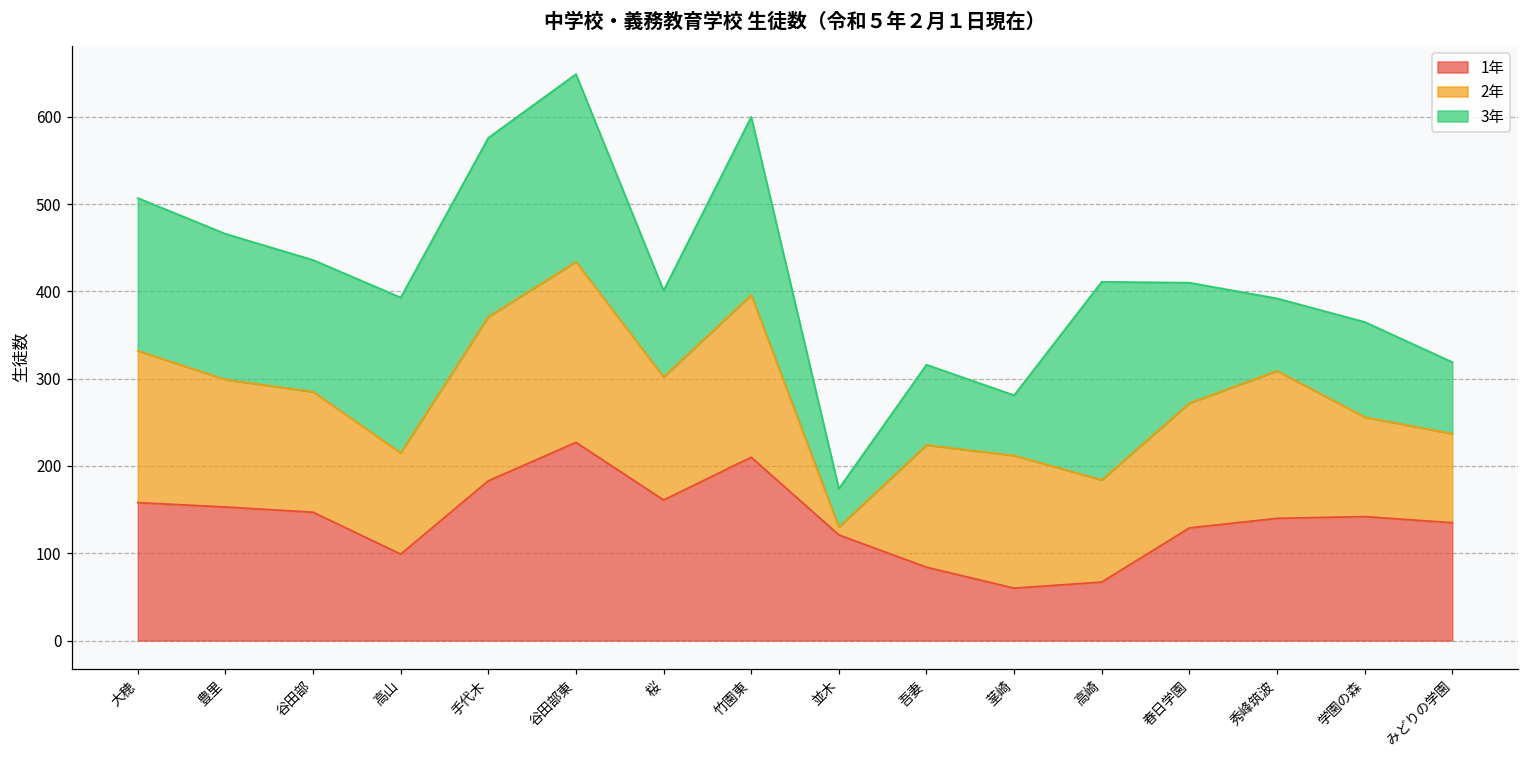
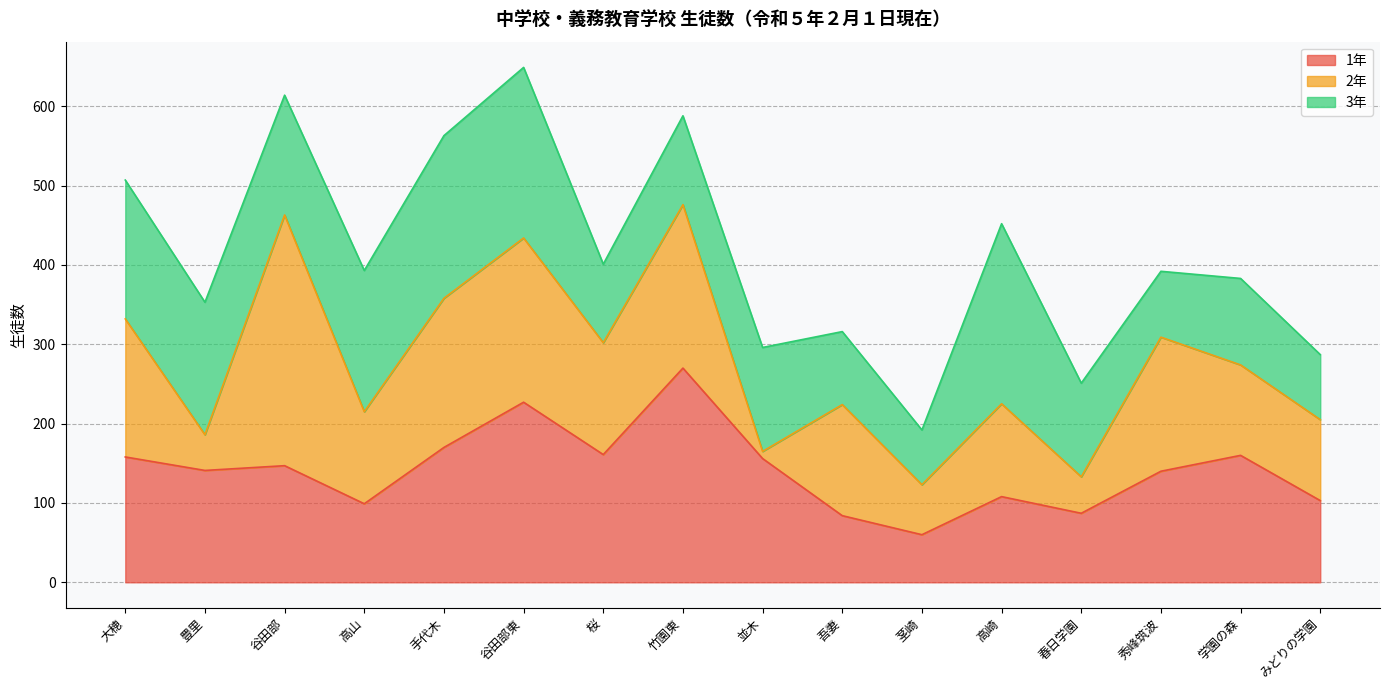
  {
    "1年": {
      "大穂": 160,
-     "豊里": 150,
+     "豊里": 140,
      "谷田部": 150,
      "高山": 100,
-     "手代木": 180,
+     "手代木": 170,
      "谷田部東": 230,
      "桜": 160,
-     "竹園東": 210,
-     "並木": 120,
+     "竹園東": 270,
+     "並木": 160,
      "吾妻": 80,
      "茎崎": 60,
-     "高崎": 70,
-     "春日学園": 130,
+     "高崎": 110,
+     "春日学園": 90,
      "秀峰筑波": 140,
-     "学園の森": 140,
-     "みどりの学園": 140
+     "学園の森": 160,
+     "みどりの学園": 100
    },
    "2年": {
      "大穂": 170,
-     "豊里": 150,
-     "谷田部": 140,
+     "豊里": 50,
+     "谷田部": 320,
      "高山": 120,
      "手代木": 190,
      "谷田部東": 210,
      "桜": 140,
-     "竹園東": 190,
+     "竹園東": 210,
      "並木": 10,
      "吾妻": 140,
-     "茎崎": 150,
+     "茎崎": 60,
      "高崎": 120,
-     "春日学園": 140,
+     "春日学園": 50,
      "秀峰筑波": 170,
      "学園の森": 110,
      "みどりの学園": 100
    },
    "3年": {
      "大穂": 180,
      "豊里": 170,
      "谷田部": 150,
      "高山": 180,
      "手代木": 210,
      "谷田部東": 220,
      "桜": 100,
-     "竹園東": 200,
-     "並木": 40,
+     "竹園東": 110,
+     "並木": 130,
      "吾妻": 90,
      "茎崎": 70,
      "高崎": 230,
-     "春日学園": 140,
+     "春日学園": 120,
      "秀峰筑波": 80,
      "学園の森": 110,
      "みどりの学園": 80
    }
  }
